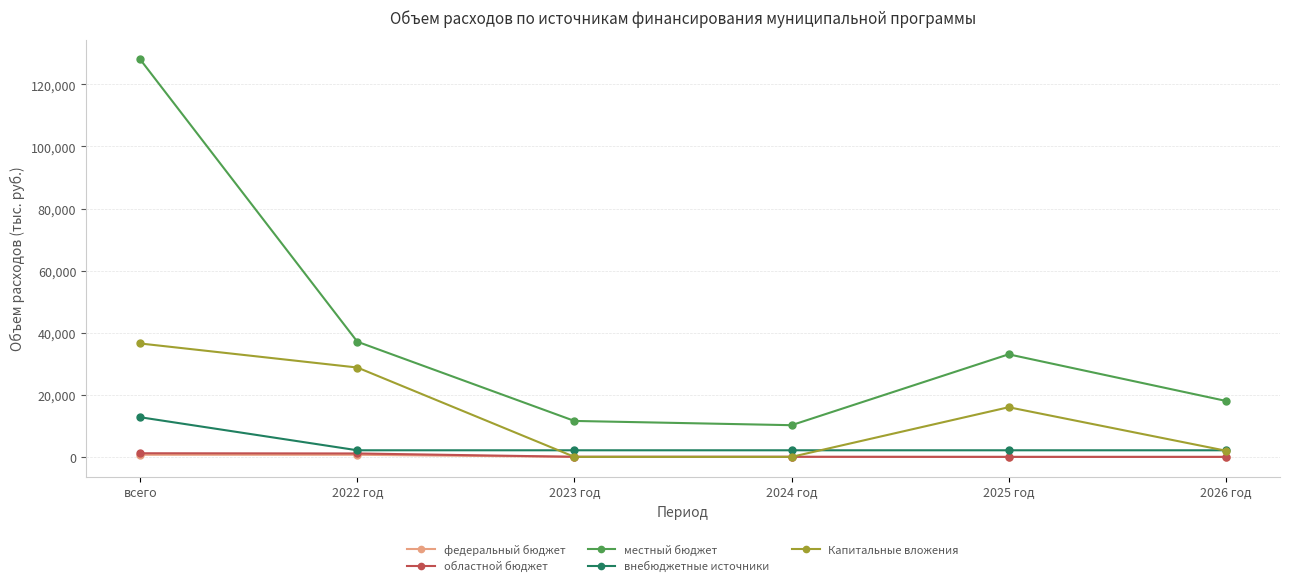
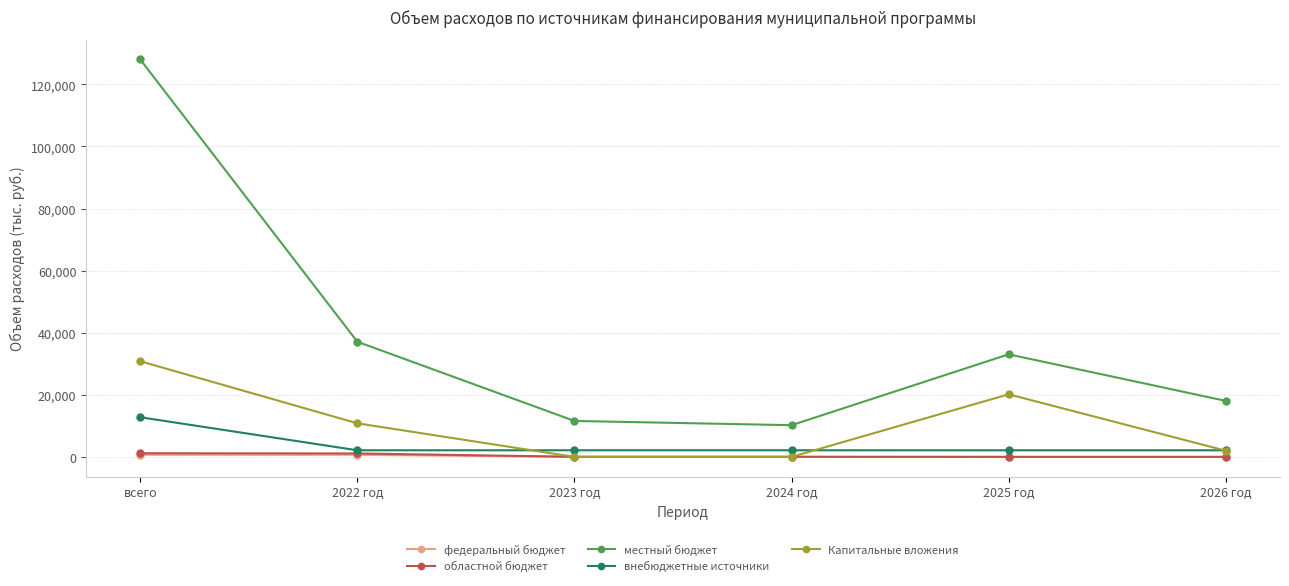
  {
    "Капитальные вложения": {
-     "всего": "37,000",
-     "2022 год": "29,000",
-     "2025 год": "16,000"
+     "всего": "31,000",
+     "2022 год": "11,000",
+     "2025 год": "20,000"
    }
  }
